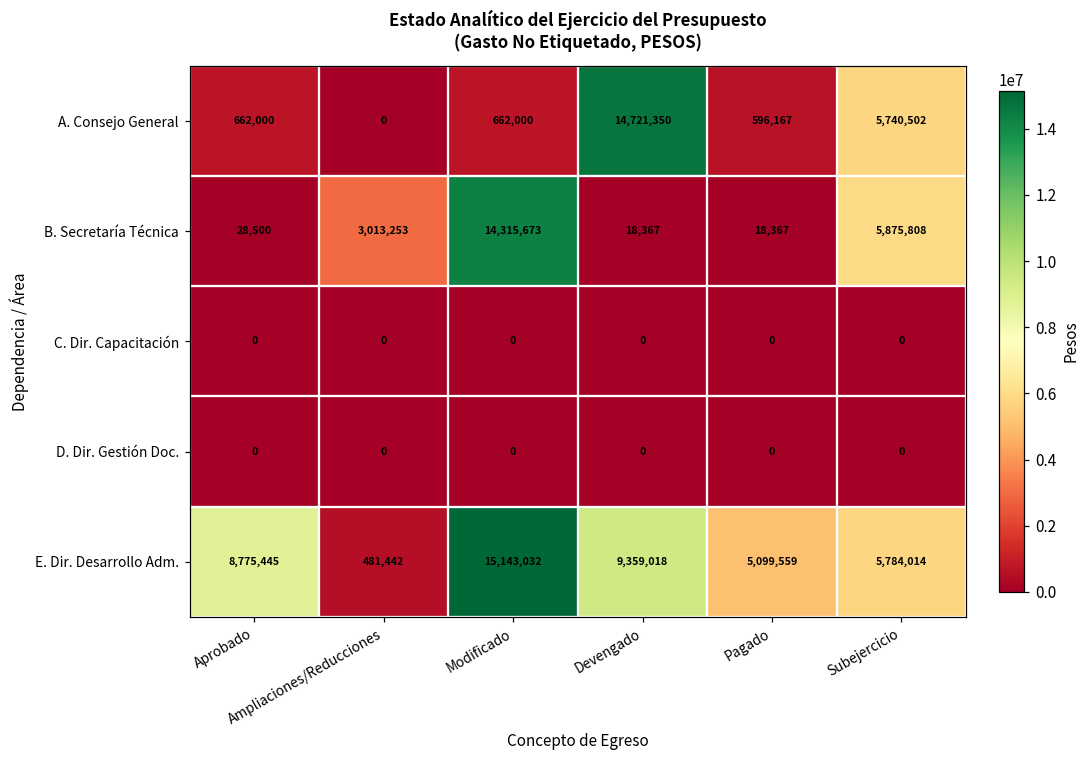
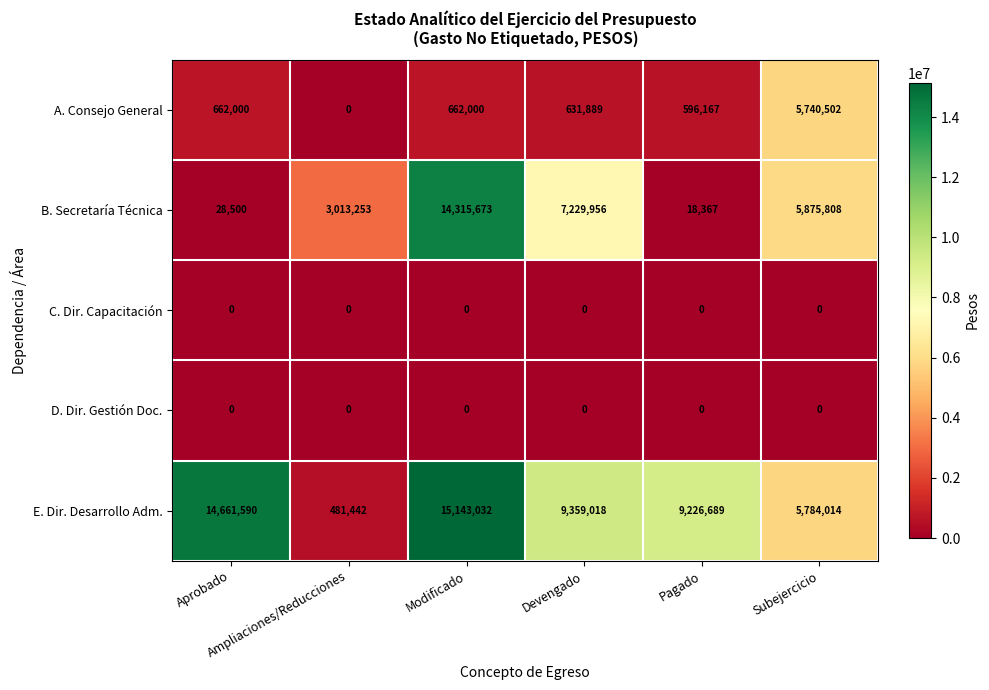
  {
    "A. Consejo General": {
      "Aprobado": "662,000",
      "Ampliaciones/Reducciones": "0",
      "Modificado": "662,000",
-     "Devengado": "14,721,350",
+     "Devengado": "631,889",
      "Pagado": "596,167",
      "Subejercicio": "5,740,502"
    },
    "B. Secretaría Técnica": {
      "Aprobado": "28,500",
      "Ampliaciones/Reducciones": "3,013,253",
      "Modificado": "14,315,673",
-     "Devengado": "18,367",
+     "Devengado": "7,229,956",
      "Pagado": "18,367",
      "Subejercicio": "5,875,808"
    },
    "C. Dir. Capacitación": {
      "Aprobado": "0",
      "Ampliaciones/Reducciones": "0",
      "Modificado": "0",
      "Devengado": "0",
      "Pagado": "0",
      "Subejercicio": "0"
    },
    "D. Dir. Gestión Doc.": {
      "Aprobado": "0",
      "Ampliaciones/Reducciones": "0",
      "Modificado": "0",
      "Devengado": "0",
      "Pagado": "0",
      "Subejercicio": "0"
    },
    "E. Dir. Desarrollo Adm.": {
-     "Aprobado": "8,775,445",
+     "Aprobado": "14,661,590",
      "Ampliaciones/Reducciones": "481,442",
      "Modificado": "15,143,032",
      "Devengado": "9,359,018",
-     "Pagado": "5,099,559",
+     "Pagado": "9,226,689",
      "Subejercicio": "5,784,014"
    }
  }
